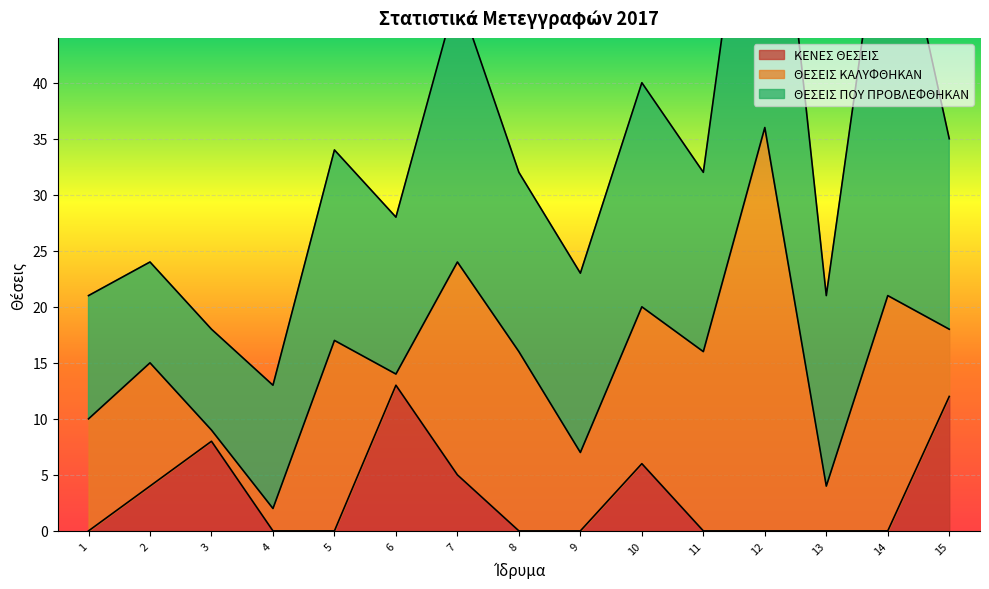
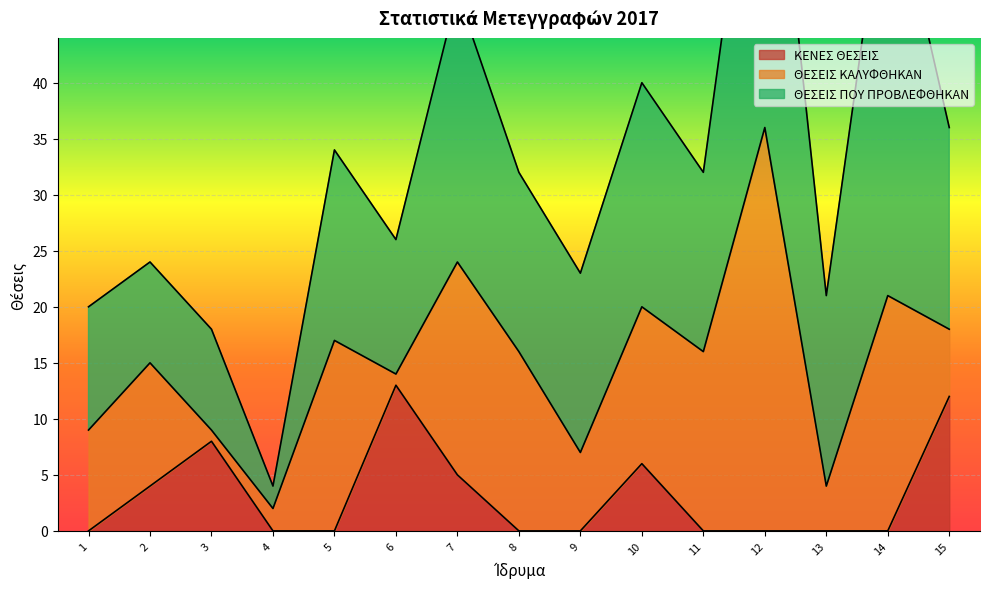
  {
    "ΚΕΝΕΣ ΘΕΣΕΙΣ": {
      "1": 0,
      "2": 4,
      "3": 8,
      "4": 0,
      "5": 0,
      "6": 13,
      "7": 5,
      "8": 0,
      "9": 0,
      "10": 6,
      "11": 0,
      "12": 0,
      "13": 0,
      "14": 0,
      "15": 12
    },
    "ΘΕΣΕΙΣ ΚΑΛΥΦΘΗΚΑΝ": {
-     "1": 10,
+     "1": 9,
      "2": 11,
      "3": 1,
      "4": 2,
      "5": 17,
      "6": 1,
      "7": 19,
      "8": 16,
      "9": 7,
      "10": 14,
      "11": 16,
      "12": 36,
      "13": 4,
      "14": 21,
      "15": 6
    },
    "ΘΕΣΕΙΣ ΠΟΥ ΠΡΟΒΛΕΦΘΗΚΑΝ": {
      "1": 11,
      "2": 9,
      "3": 9,
-     "4": 11,
+     "4": 2,
      "5": 17,
-     "6": 14,
+     "6": 12,
      "8": 16,
      "9": 16,
      "10": 20,
      "11": 16,
      "13": 17,
-     "15": 17
+     "15": 18
    }
  }
